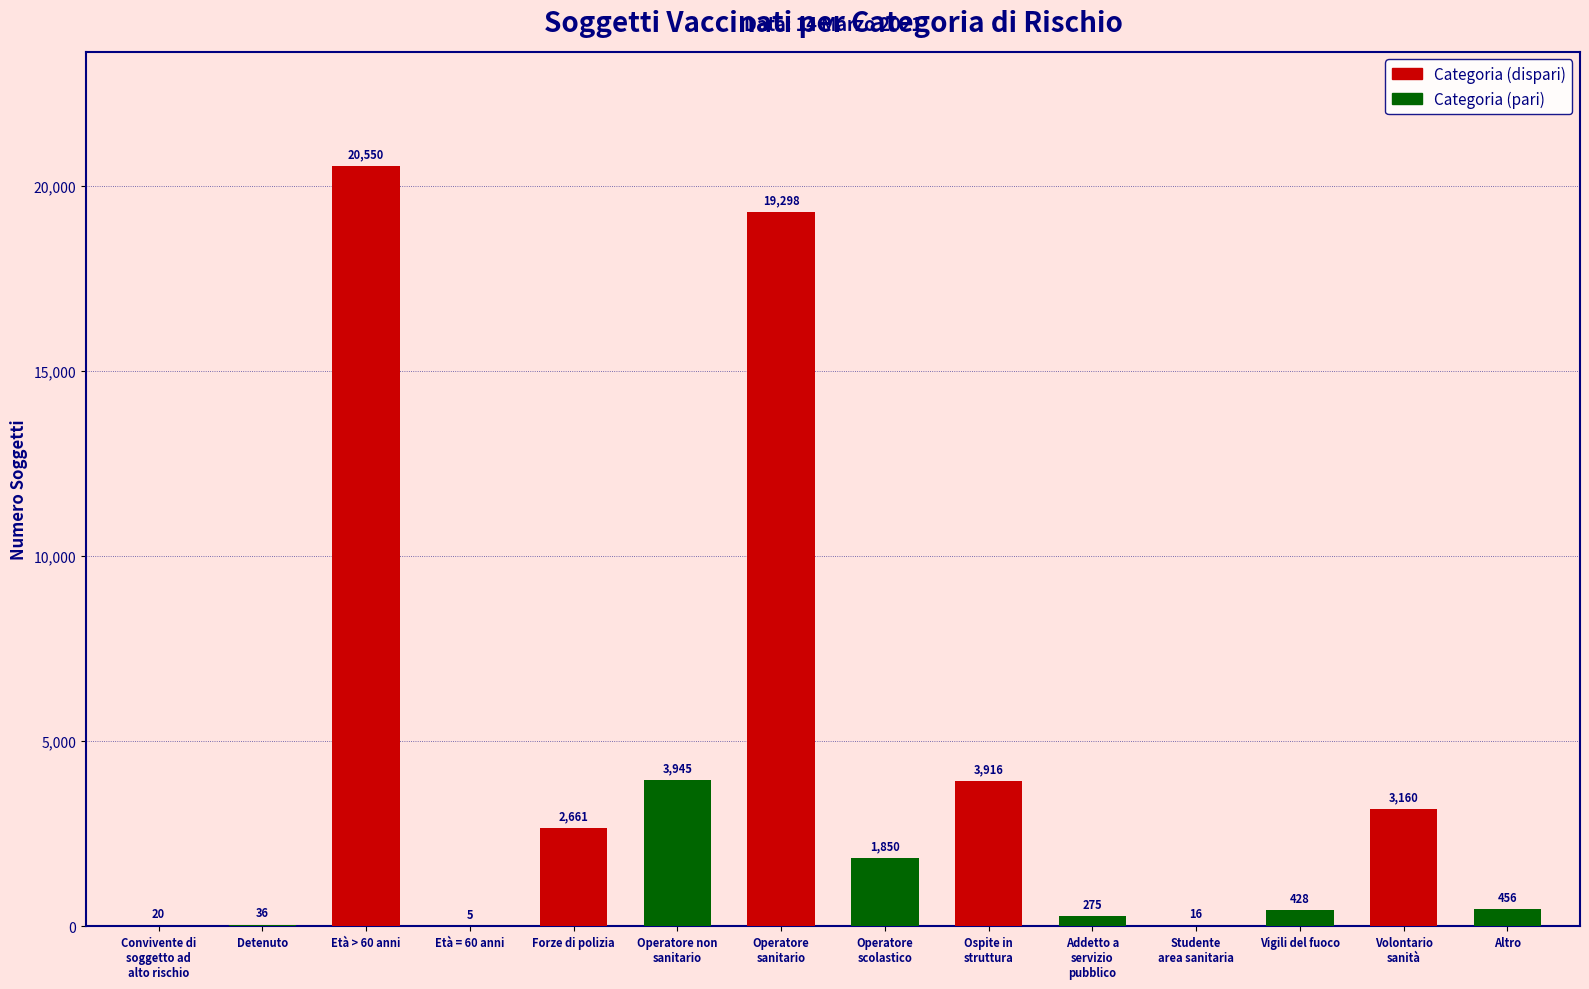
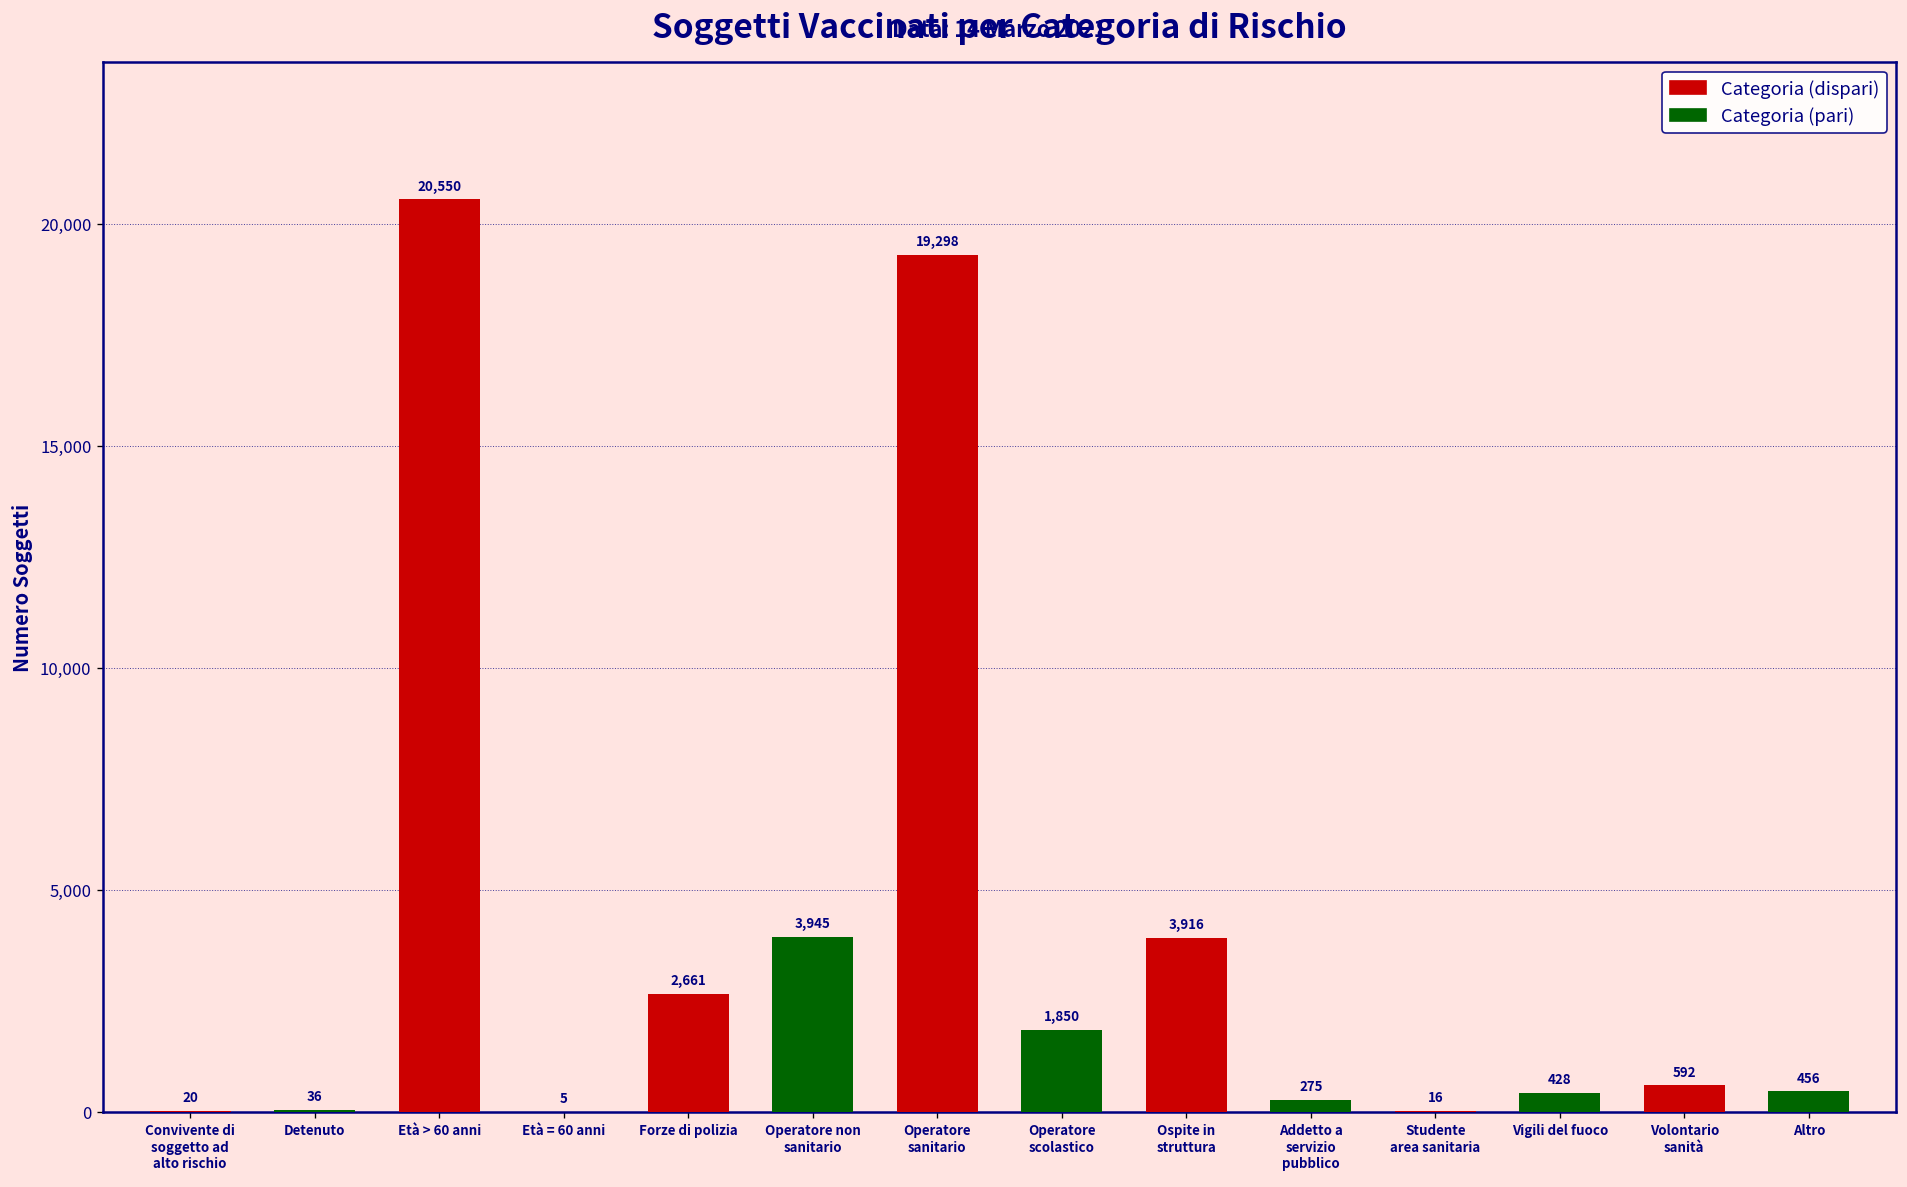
  {
    "Convivente di soggetto ad alto rischio": "20",
    "Detenuto": "36",
    "Età > 60 anni": "20,550",
    "Età = 60 anni": "5",
    "Forze di polizia": "2,661",
    "Operatore non sanitario": "3,945",
    "Operatore sanitario": "19,298",
    "Operatore scolastico": "1,850",
    "Ospite in struttura": "3,916",
    "Addetto a servizio pubblico": "275",
    "Studente area sanitaria": "16",
    "Vigili del fuoco": "428",
-   "Volontario sanità": "3,160",
+   "Volontario sanità": "592",
    "Altro": "456"
  }
